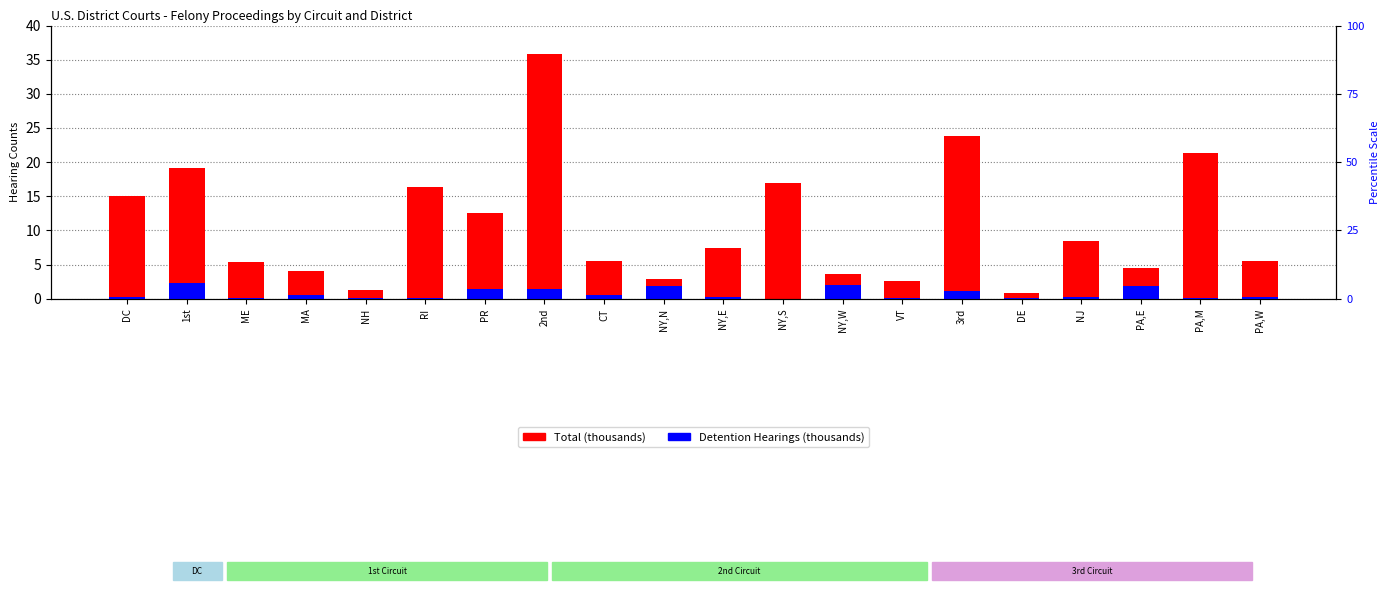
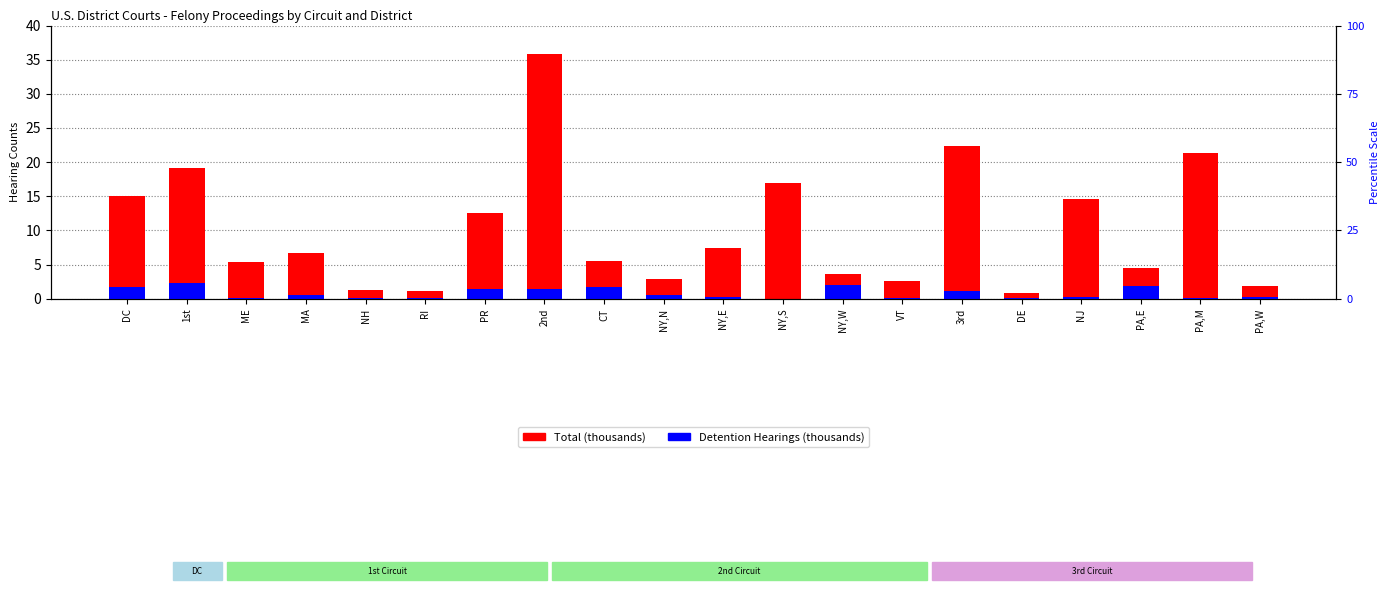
  {
    "Total (thousands)": {
      "DC": 15,
      "1st": 19,
      "ME": 5,
-     "MA": 4,
+     "MA": 7,
      "NH": 1,
-     "RI": 16,
+     "RI": 1,
      "PR": 13,
      "2nd": 36,
      "CT": 5,
      "NY,N": 3,
      "NY,E": 7,
      "NY,S": 17,
      "NY,W": 4,
      "VT": 3,
-     "3rd": 24,
+     "3rd": 22,
      "DE": 1,
-     "NJ": 8,
+     "NJ": 15,
      "PA,E": 5,
      "PA,M": 21,
-     "PA,W": 6
+     "PA,W": 2
    },
    "Detention Hearings (thousands)": {
-     "DC": 0,
-     "CT": 0,
-     "NY,N": 2
+     "DC": 2,
+     "CT": 2,
+     "NY,N": 1
    }
  }
